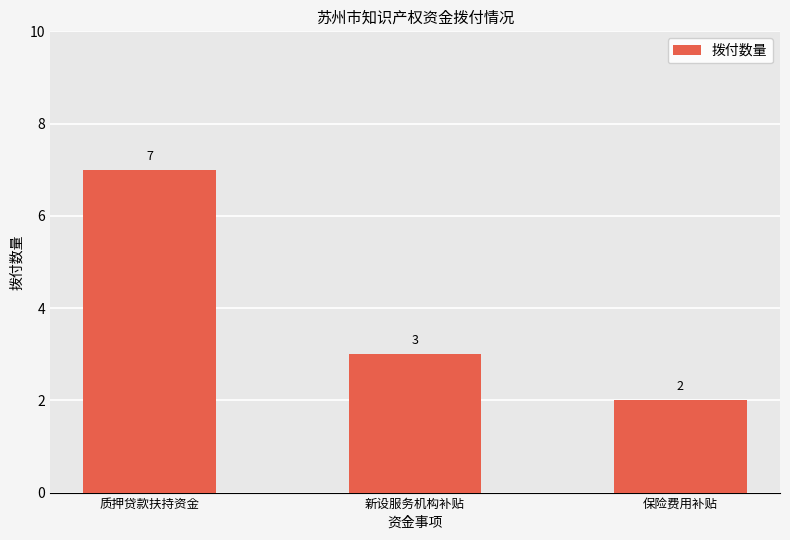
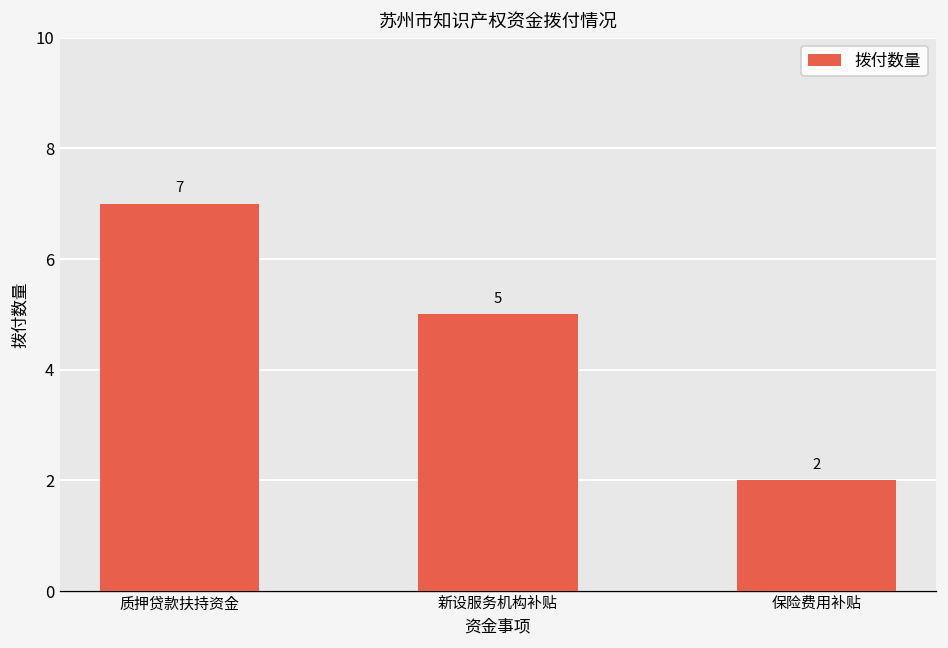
  {
    "质押贷款扶持资金": 7,
-   "新设服务机构补贴": 3,
+   "新设服务机构补贴": 5,
    "保险费用补贴": 2
  }
